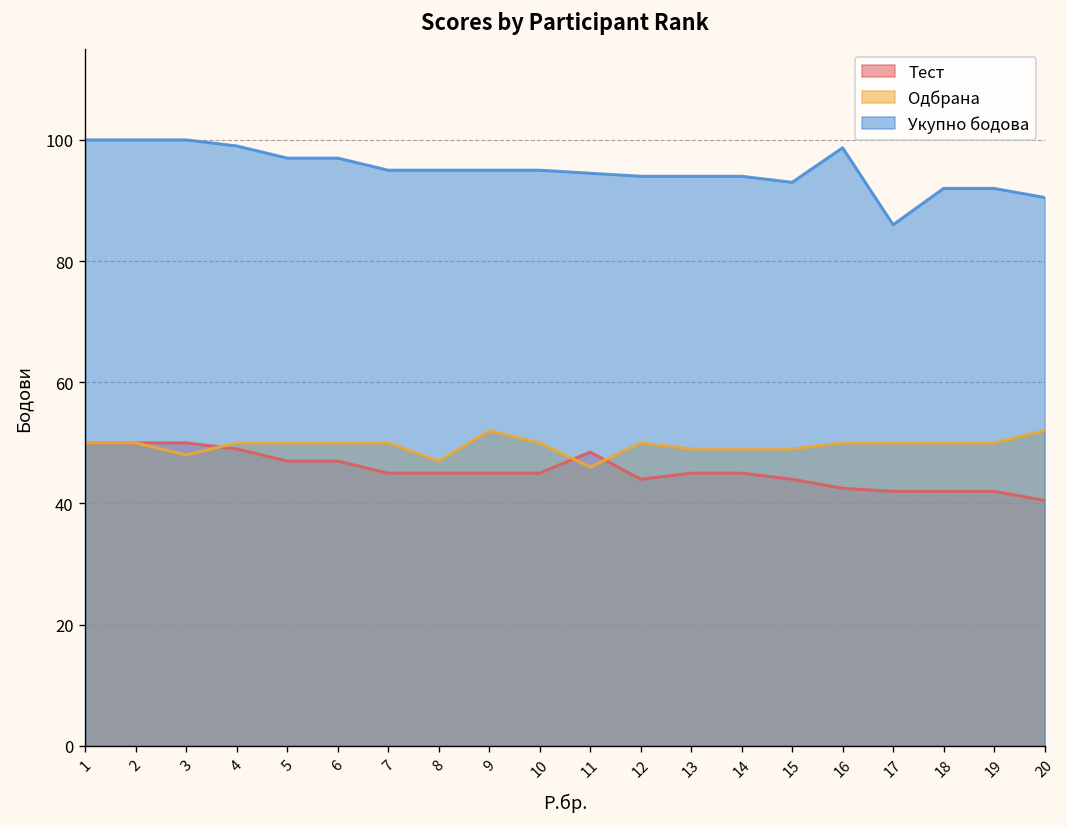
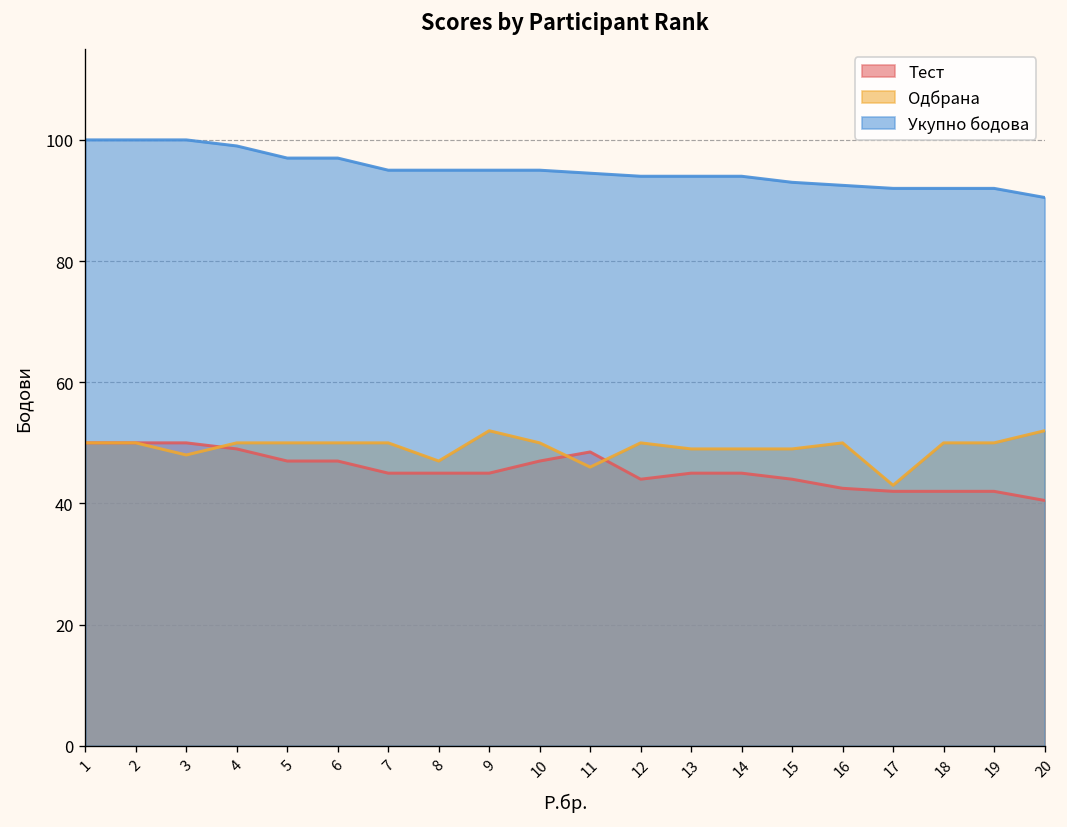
  {
    "Тест": {
      "3": 50,
      "4": 49,
      "5": 47,
      "6": 47,
      "7": 45,
      "8": 45,
      "9": 45,
-     "10": 45,
+     "10": 47,
      "11": 49,
      "12": 44,
      "13": 45,
      "14": 45,
      "15": 44,
      "16": 43,
      "17": 42,
      "18": 42,
      "19": 42,
      "20": 41
    },
    "Одбрана": {
      "3": 48,
      "4": 50,
      "5": 50,
      "6": 50,
      "7": 50,
      "8": 47,
      "9": 52,
      "10": 50,
      "11": 46,
      "12": 50,
      "13": 49,
      "14": 49,
      "15": 49,
      "16": 50,
-     "17": 50,
+     "17": 43,
      "18": 50,
      "19": 50,
      "20": 52
    },
    "Укупно бодова": {
      "1": 100,
      "2": 100,
      "3": 100,
      "4": 99,
      "5": 97,
      "6": 97,
      "7": 95,
      "8": 95,
      "9": 95,
      "10": 95,
      "11": 95,
      "12": 94,
      "13": 94,
      "14": 94,
      "15": 93,
-     "16": 99,
-     "17": 86,
+     "16": 93,
+     "17": 92,
      "18": 92,
      "19": 92,
      "20": 91
    }
  }
